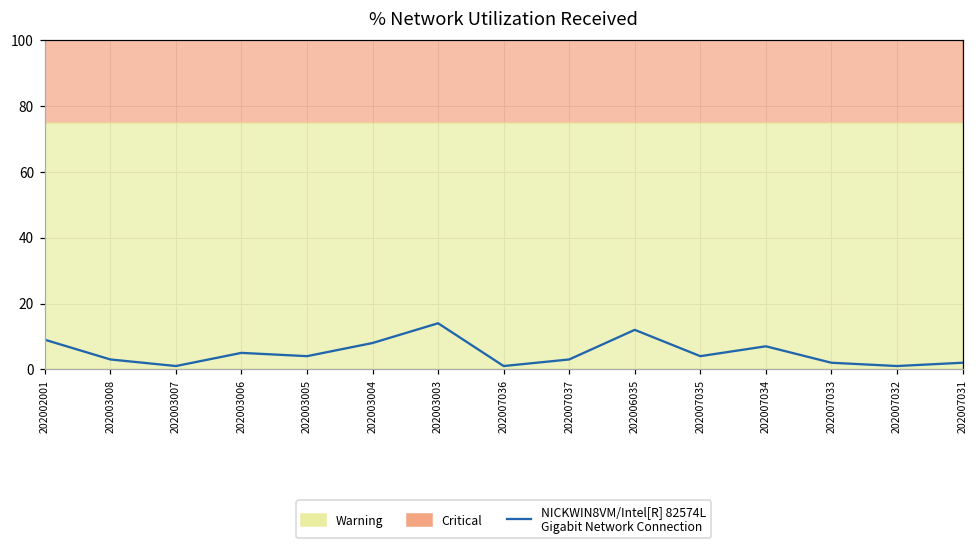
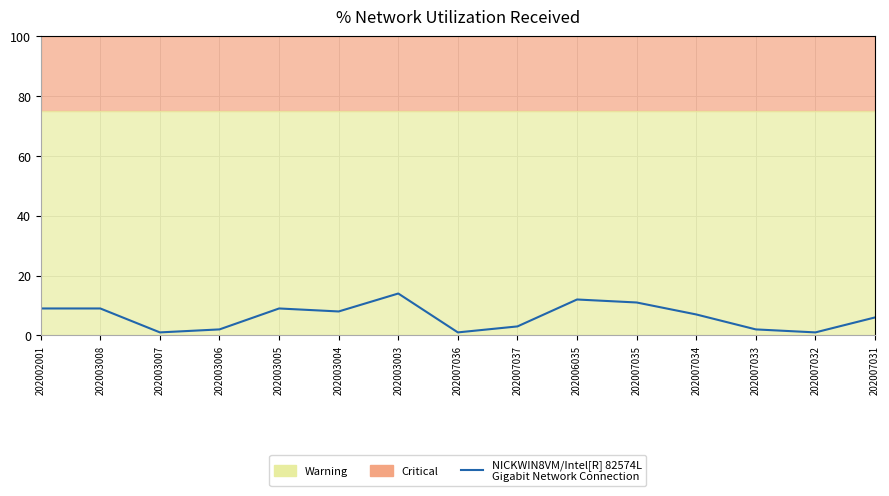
  {
    "NICKWIN8VM/Intel[R] 82574L Gigabit Network Connection": {
      "202002001": 9,
-     "202003008": 3,
+     "202003008": 9,
      "202003007": 1,
-     "202003006": 5,
-     "202003005": 4,
+     "202003006": 2,
+     "202003005": 9,
      "202003004": 8,
      "202003003": 14,
      "202007036": 1,
      "202007037": 3,
      "202006035": 12,
-     "202007035": 4,
+     "202007035": 11,
      "202007034": 7,
      "202007033": 2,
      "202007032": 1,
-     "202007031": 2
+     "202007031": 6
    },
    "Warning": {
      "202002001": 75,
      "202003008": 75,
      "202003007": 75,
      "202003006": 75,
      "202003005": 75,
      "202003004": 75,
      "202003003": 75,
      "202007036": 75,
      "202007037": 75,
      "202006035": 75,
      "202007035": 75,
      "202007034": 75,
      "202007033": 75,
      "202007032": 75,
      "202007031": 75
    }
  }
